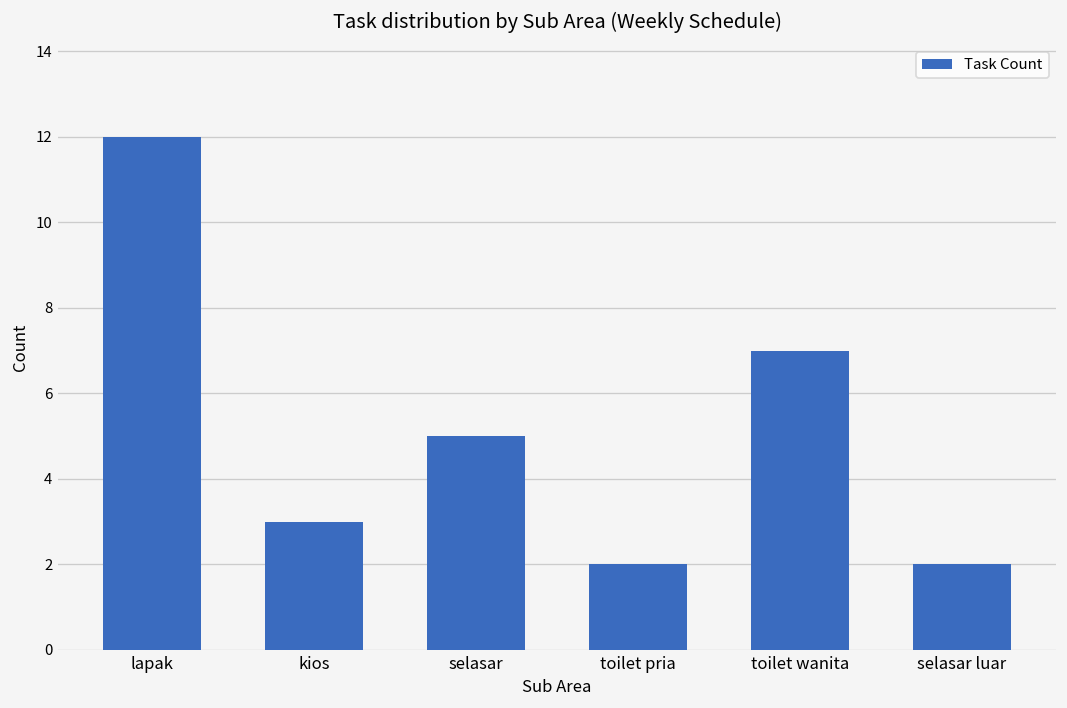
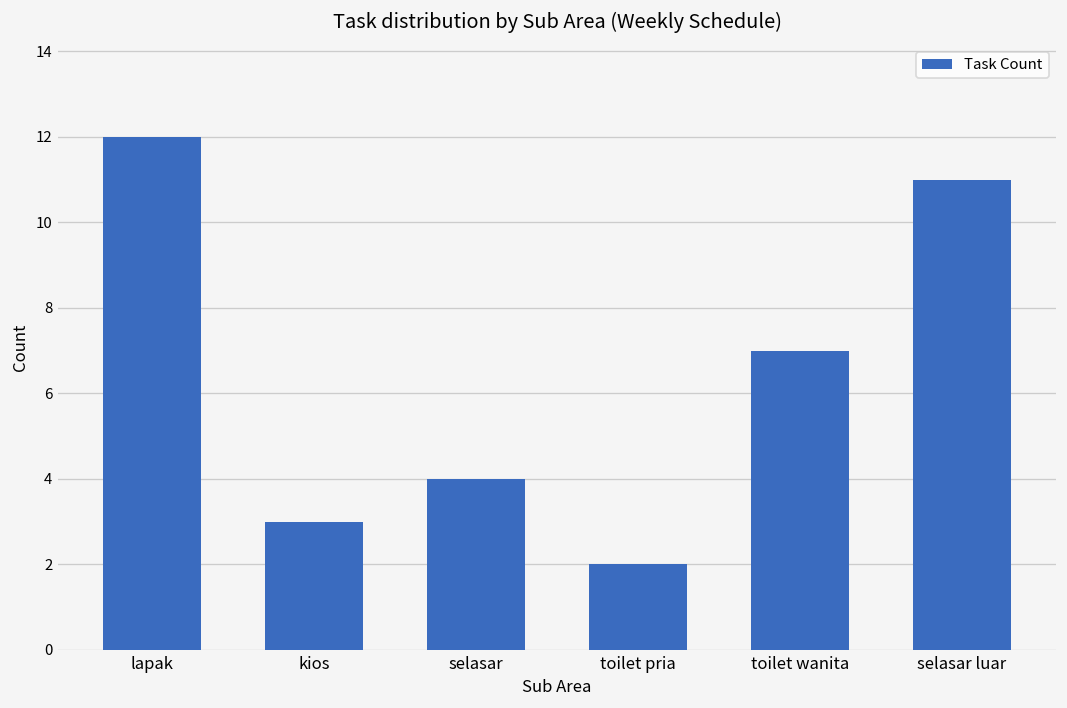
  {
    "lapak": 12,
    "kios": 3,
-   "selasar": 5,
+   "selasar": 4,
    "toilet pria": 2,
    "toilet wanita": 7,
-   "selasar luar": 2
+   "selasar luar": 11
  }
